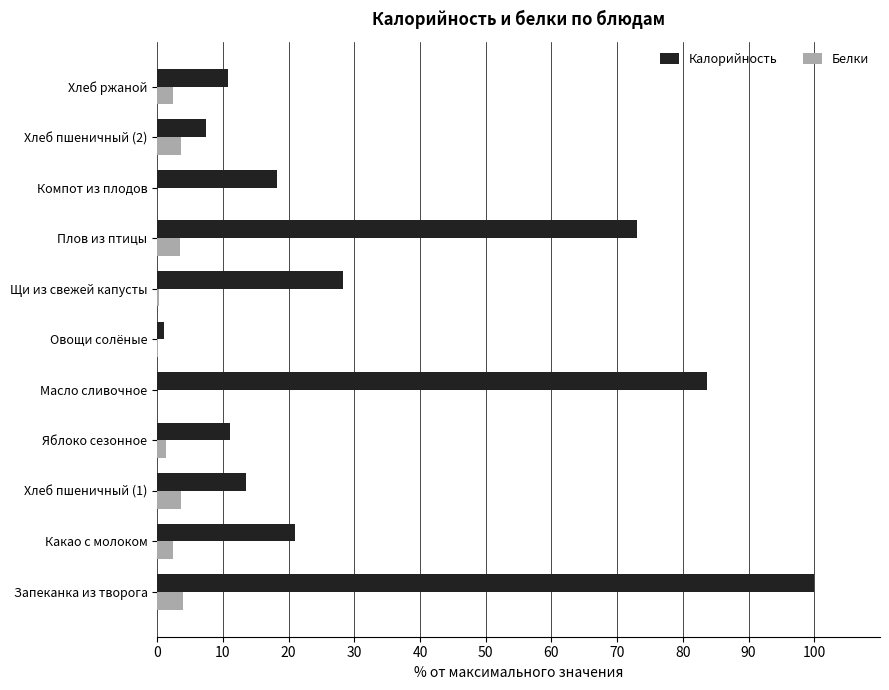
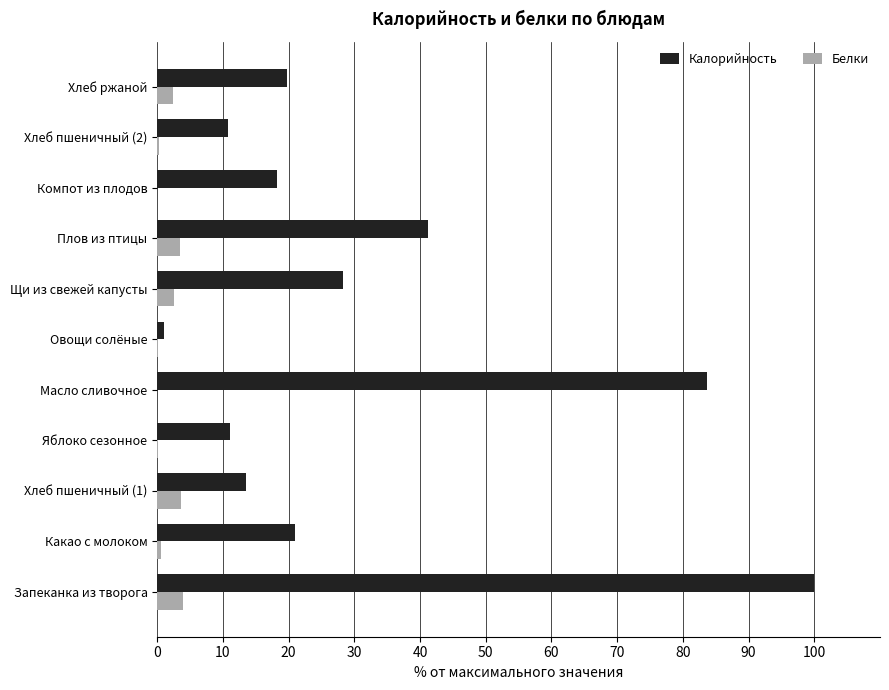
  {
    "Калорийность": {
-     "Хлеб ржаной": 11,
-     "Хлеб пшеничный (2)": 7,
+     "Хлеб ржаной": 20,
+     "Хлеб пшеничный (2)": 11,
      "Компот из плодов": 18,
-     "Плов из птицы": 73,
+     "Плов из птицы": 41,
      "Щи из свежей капусты": 28,
      "Овощи солёные": 1,
      "Масло сливочное": 84,
      "Яблоко сезонное": 11,
      "Хлеб пшеничный (1)": 14,
      "Какао с молоком": 21,
      "Запеканка из творога": 100
    },
    "Белки": {
      "Хлеб ржаной": 2,
-     "Хлеб пшеничный (2)": 4,
+     "Хлеб пшеничный (2)": 0,
      "Плов из птицы": 3,
-     "Щи из свежей капусты": 0,
-     "Яблоко сезонное": 1,
+     "Щи из свежей капусты": 3,
+     "Яблоко сезонное": 0,
      "Хлеб пшеничный (1)": 4,
-     "Какао с молоком": 2,
+     "Какао с молоком": 1,
      "Запеканка из творога": 4
    }
  }
